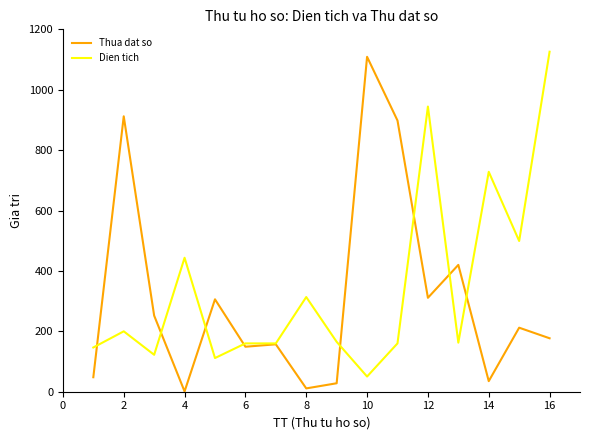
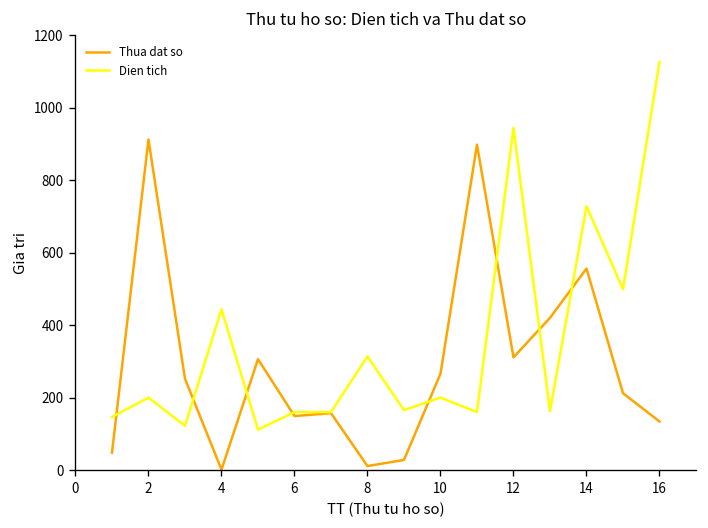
  {
    "Thua dat so": {
      "2": 910,
      "4": 0,
      "6": 150,
      "8": 10,
-     "10": 1110,
+     "10": 270,
      "12": 310,
-     "14": 40,
-     "16": 180
+     "14": 560,
+     "16": 130
    },
    "Dien tich": {
      "2": 200,
      "4": 440,
      "6": 160,
      "8": 310,
-     "10": 50,
+     "10": 200,
      "12": 940,
      "14": 730,
      "16": 1130
    }
  }
